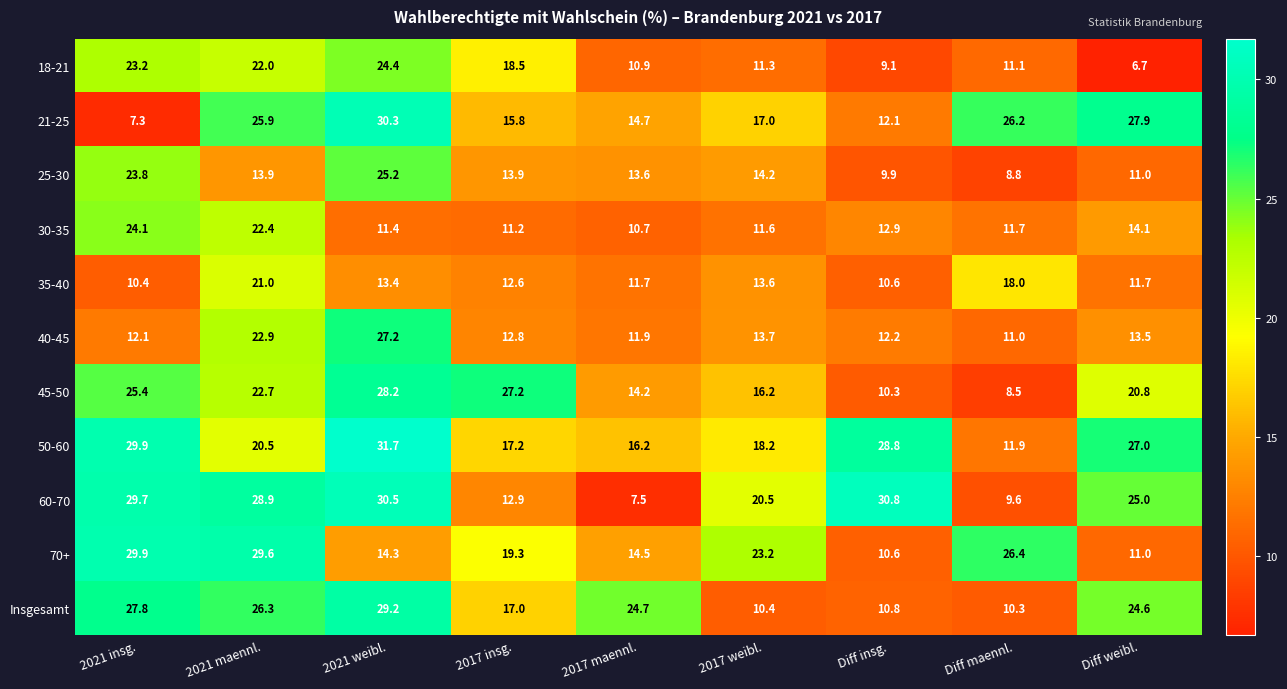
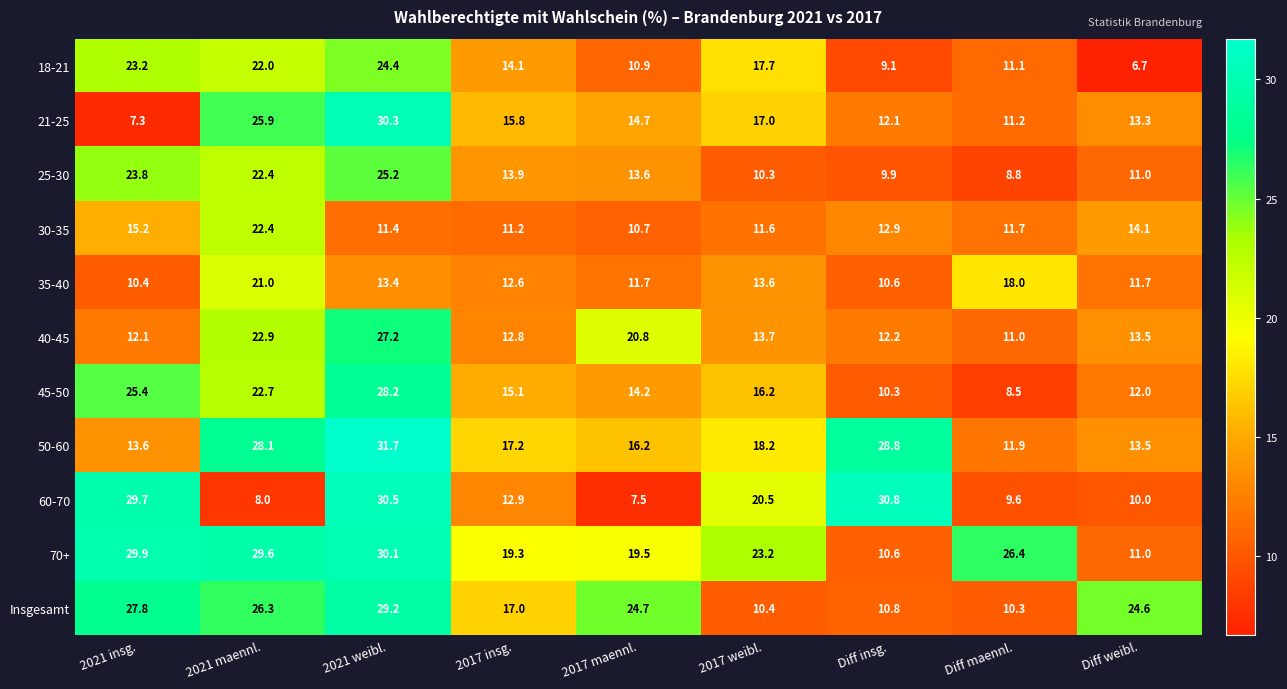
  {
    "18-21": {
      "2021 insg.": 23.2,
      "2021 maennl.": 22.0,
      "2021 weibl.": 24.4,
-     "2017 insg.": 18.5,
+     "2017 insg.": 14.1,
      "2017 maennl.": 10.9,
-     "2017 weibl.": 11.3,
+     "2017 weibl.": 17.7,
      "Diff insg.": 9.1,
      "Diff maennl.": 11.1,
      "Diff weibl.": 6.7
    },
    "21-25": {
      "2021 insg.": 7.3,
      "2021 maennl.": 25.9,
      "2021 weibl.": 30.3,
      "2017 insg.": 15.8,
      "2017 maennl.": 14.7,
      "2017 weibl.": 17.0,
      "Diff insg.": 12.1,
-     "Diff maennl.": 26.2,
-     "Diff weibl.": 27.9
+     "Diff maennl.": 11.2,
+     "Diff weibl.": 13.3
    },
    "25-30": {
      "2021 insg.": 23.8,
-     "2021 maennl.": 13.9,
+     "2021 maennl.": 22.4,
      "2021 weibl.": 25.2,
      "2017 insg.": 13.9,
      "2017 maennl.": 13.6,
-     "2017 weibl.": 14.2,
+     "2017 weibl.": 10.3,
      "Diff insg.": 9.9,
      "Diff maennl.": 8.8,
      "Diff weibl.": 11.0
    },
    "30-35": {
-     "2021 insg.": 24.1,
+     "2021 insg.": 15.2,
      "2021 maennl.": 22.4,
      "2021 weibl.": 11.4,
      "2017 insg.": 11.2,
      "2017 maennl.": 10.7,
      "2017 weibl.": 11.6,
      "Diff insg.": 12.9,
      "Diff maennl.": 11.7,
      "Diff weibl.": 14.1
    },
    "35-40": {
      "2021 insg.": 10.4,
      "2021 maennl.": 21.0,
      "2021 weibl.": 13.4,
      "2017 insg.": 12.6,
      "2017 maennl.": 11.7,
      "2017 weibl.": 13.6,
      "Diff insg.": 10.6,
      "Diff maennl.": 18.0,
      "Diff weibl.": 11.7
    },
    "40-45": {
      "2021 insg.": 12.1,
      "2021 maennl.": 22.9,
      "2021 weibl.": 27.2,
      "2017 insg.": 12.8,
-     "2017 maennl.": 11.9,
+     "2017 maennl.": 20.8,
      "2017 weibl.": 13.7,
      "Diff insg.": 12.2,
      "Diff maennl.": 11.0,
      "Diff weibl.": 13.5
    },
    "45-50": {
      "2021 insg.": 25.4,
      "2021 maennl.": 22.7,
      "2021 weibl.": 28.2,
-     "2017 insg.": 27.2,
+     "2017 insg.": 15.1,
      "2017 maennl.": 14.2,
      "2017 weibl.": 16.2,
      "Diff insg.": 10.3,
      "Diff maennl.": 8.5,
-     "Diff weibl.": 20.8
+     "Diff weibl.": 12.0
    },
    "50-60": {
-     "2021 insg.": 29.9,
-     "2021 maennl.": 20.5,
+     "2021 insg.": 13.6,
+     "2021 maennl.": 28.1,
      "2021 weibl.": 31.7,
      "2017 insg.": 17.2,
      "2017 maennl.": 16.2,
      "2017 weibl.": 18.2,
      "Diff insg.": 28.8,
      "Diff maennl.": 11.9,
-     "Diff weibl.": 27.0
+     "Diff weibl.": 13.5
    },
    "60-70": {
      "2021 insg.": 29.7,
-     "2021 maennl.": 28.9,
+     "2021 maennl.": 8.0,
      "2021 weibl.": 30.5,
      "2017 insg.": 12.9,
      "2017 maennl.": 7.5,
      "2017 weibl.": 20.5,
      "Diff insg.": 30.8,
      "Diff maennl.": 9.6,
-     "Diff weibl.": 25.0
+     "Diff weibl.": 10.0
    },
    "70+": {
      "2021 insg.": 29.9,
      "2021 maennl.": 29.6,
-     "2021 weibl.": 14.3,
+     "2021 weibl.": 30.1,
      "2017 insg.": 19.3,
-     "2017 maennl.": 14.5,
+     "2017 maennl.": 19.5,
      "2017 weibl.": 23.2,
      "Diff insg.": 10.6,
      "Diff maennl.": 26.4,
      "Diff weibl.": 11.0
    },
    "Insgesamt": {
      "2021 insg.": 27.8,
      "2021 maennl.": 26.3,
      "2021 weibl.": 29.2,
      "2017 insg.": 17.0,
      "2017 maennl.": 24.7,
      "2017 weibl.": 10.4,
      "Diff insg.": 10.8,
      "Diff maennl.": 10.3,
      "Diff weibl.": 24.6
    }
  }
